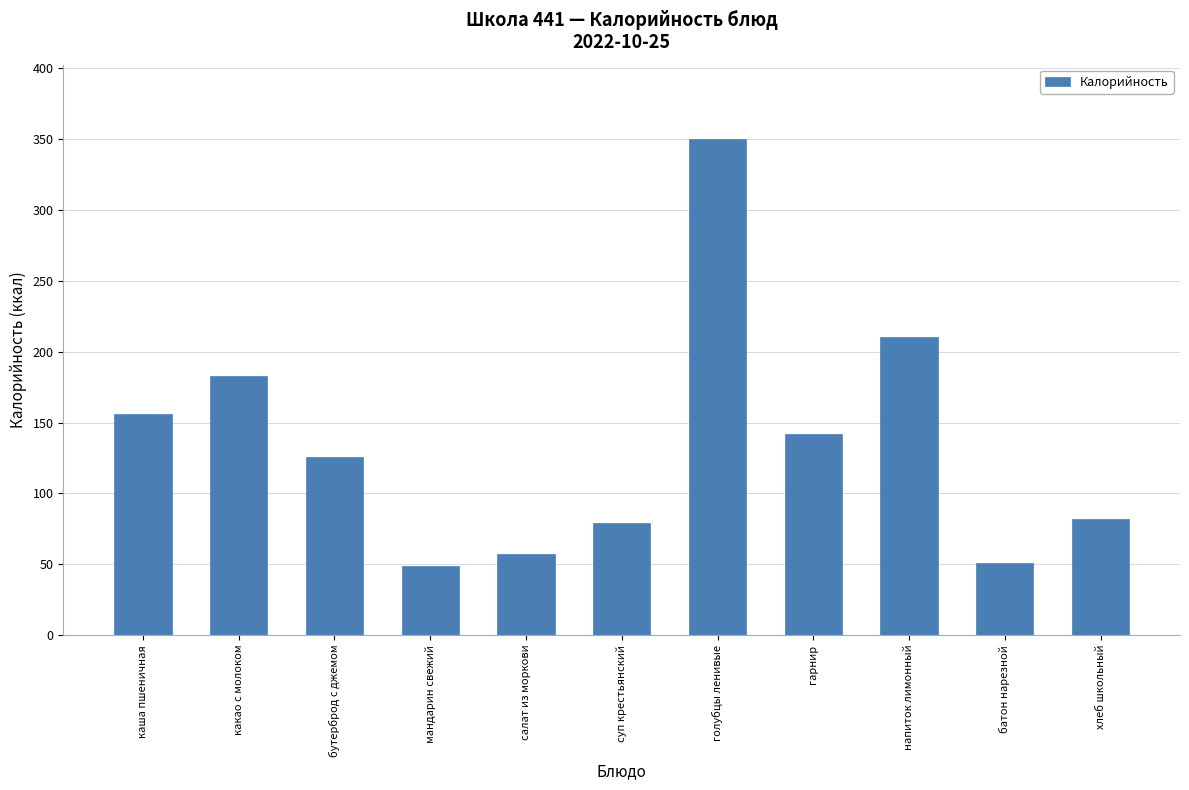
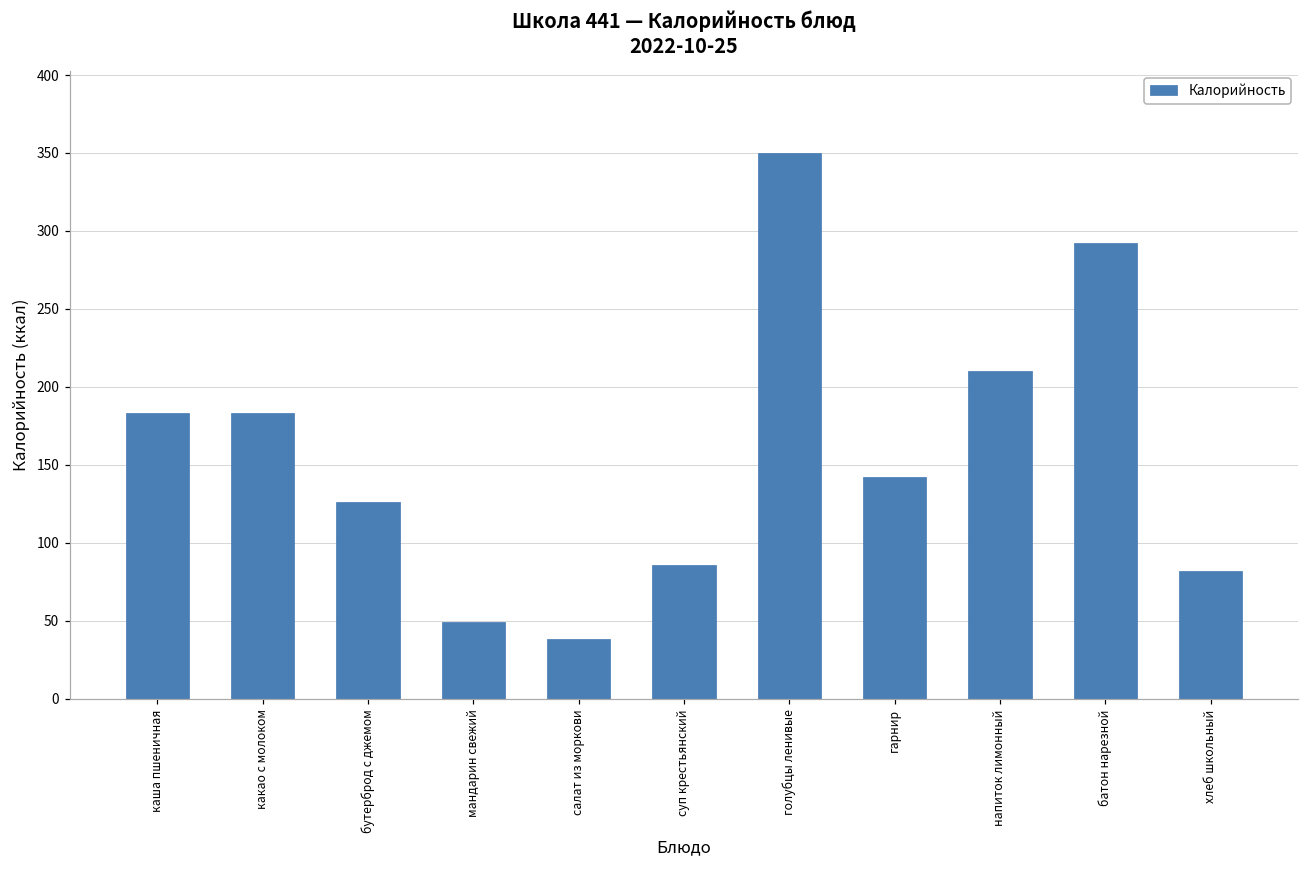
  {
-   "каша пшеничная": 156,
+   "каша пшеничная": 183,
    "какао с молоком": 183,
    "бутерброд с джемом": 126,
    "мандарин свежий": 49,
-   "салат из моркови": 57,
-   "суп крестьянский": 79,
+   "салат из моркови": 38,
+   "суп крестьянский": 86,
    "голубцы ленивые": 350,
    "гарнир": 142,
    "напиток лимонный": 210,
-   "батон нарезной": 51,
+   "батон нарезной": 292,
    "хлеб школьный": 82
  }
